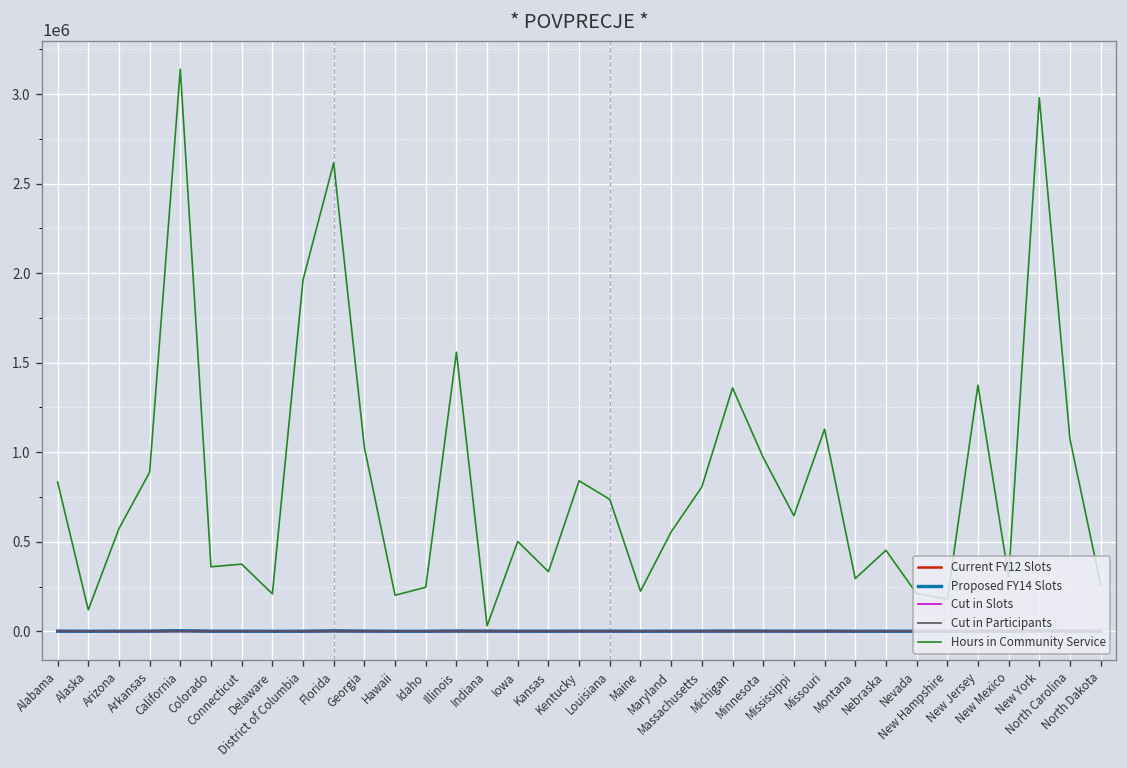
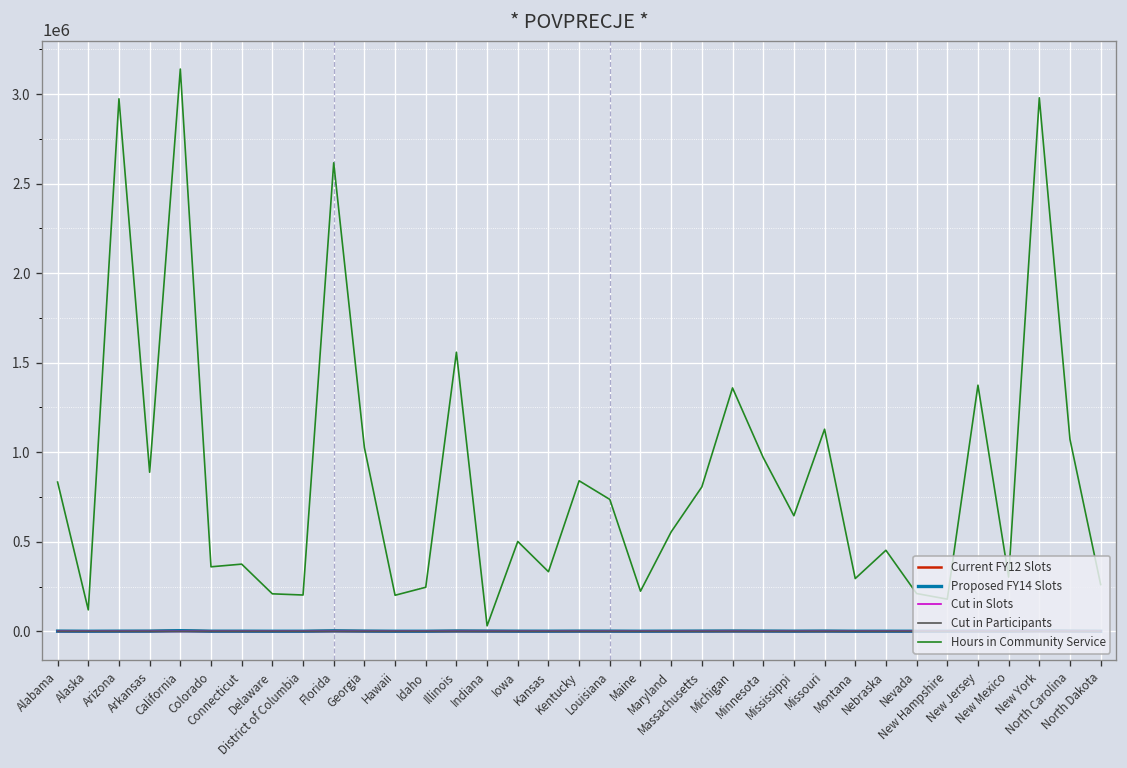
  {
    "Cut in Participants": {
      "Alabama": 0,
      "Alaska": 0,
      "Arizona": 0,
      "Arkansas": 0,
      "California": 0,
      "Colorado": 0,
      "Connecticut": 0,
      "Delaware": 0,
      "District of Columbia": 0,
      "Florida": 0,
      "Georgia": 0,
      "Hawaii": 0,
      "Idaho": 0,
      "Illinois": 0,
      "Indiana": 0,
      "Iowa": 0,
      "Kansas": 0,
      "Kentucky": 0,
      "Louisiana": 0,
      "Maine": 0,
      "Maryland": 0,
      "Massachusetts": 0,
      "Michigan": 0,
      "Minnesota": 0,
      "Mississippi": 0,
      "Missouri": 0,
      "Montana": 0,
      "Nebraska": 0
    },
    "Hours in Community Service": {
      "Alabama": 830000,
      "Alaska": 120000,
-     "Arizona": 570000,
+     "Arizona": 2970000,
      "Arkansas": 890000,
      "California": 3140000,
      "Colorado": 360000,
      "Connecticut": 380000,
      "Delaware": 210000,
-     "District of Columbia": 1960000,
+     "District of Columbia": 200000,
      "Florida": 2620000,
      "Georgia": 1030000,
      "Hawaii": 200000,
      "Idaho": 250000,
      "Illinois": 1560000,
      "Indiana": 30000,
      "Iowa": 500000,
      "Kansas": 330000,
      "Kentucky": 840000,
      "Louisiana": 740000,
      "Maine": 220000,
      "Maryland": 550000,
      "Massachusetts": 810000,
      "Michigan": 1360000,
      "Minnesota": 970000,
      "Mississippi": 650000,
      "Missouri": 1130000,
      "Montana": 290000,
      "Nebraska": 450000,
      "New Jersey": 1370000,
      "New York": 2980000,
      "North Carolina": 1070000
    }
  }
